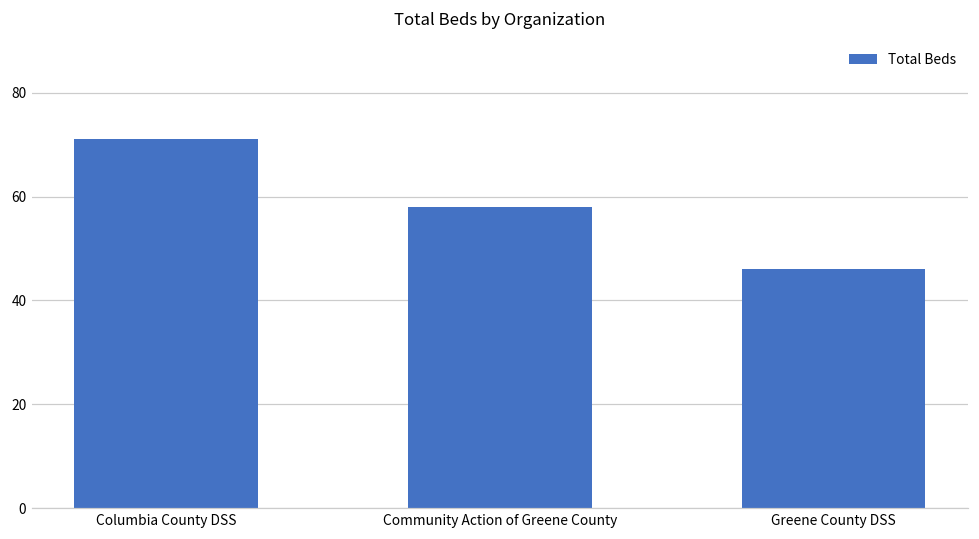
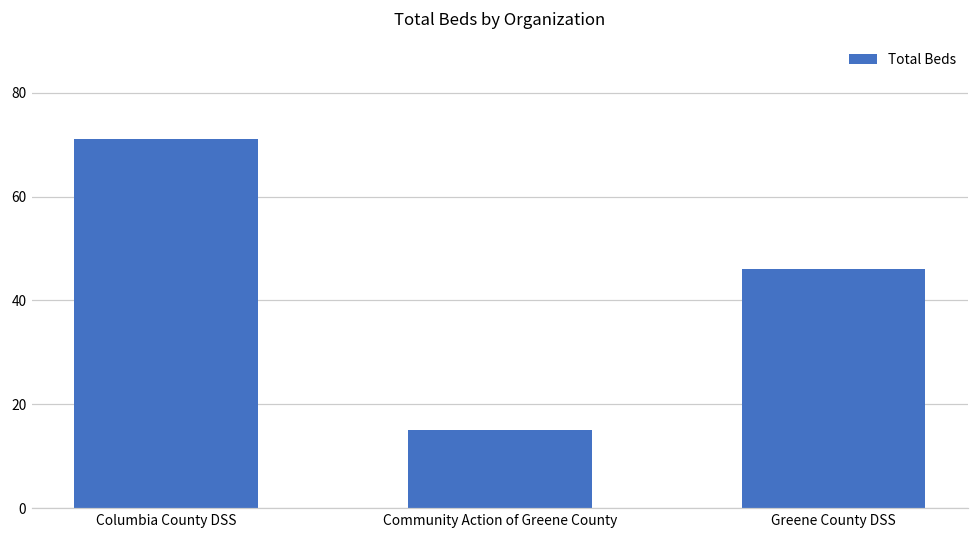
  {
    "Columbia County DSS": 71,
-   "Community Action of Greene County": 58,
+   "Community Action of Greene County": 15,
    "Greene County DSS": 46
  }
